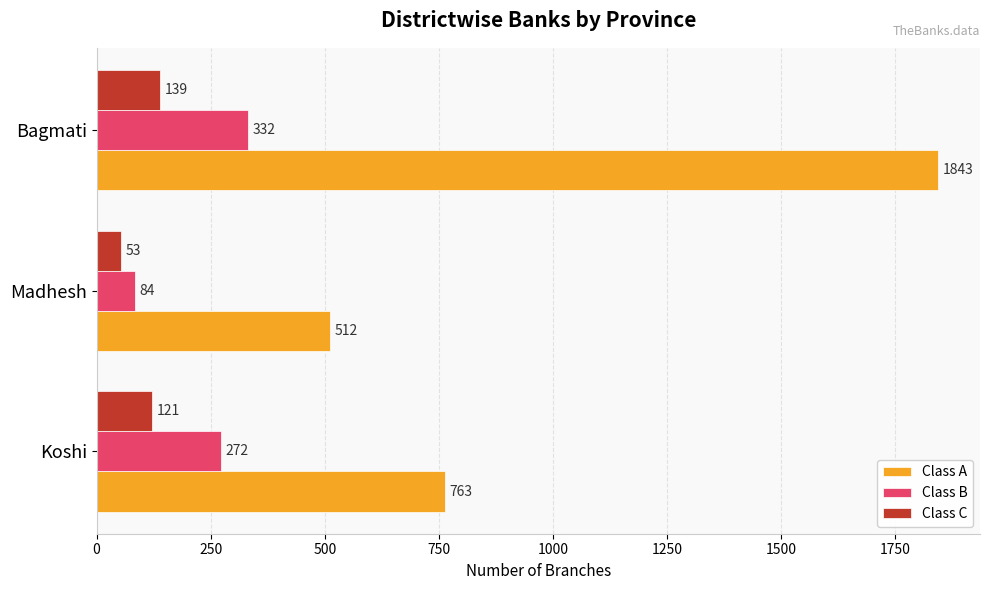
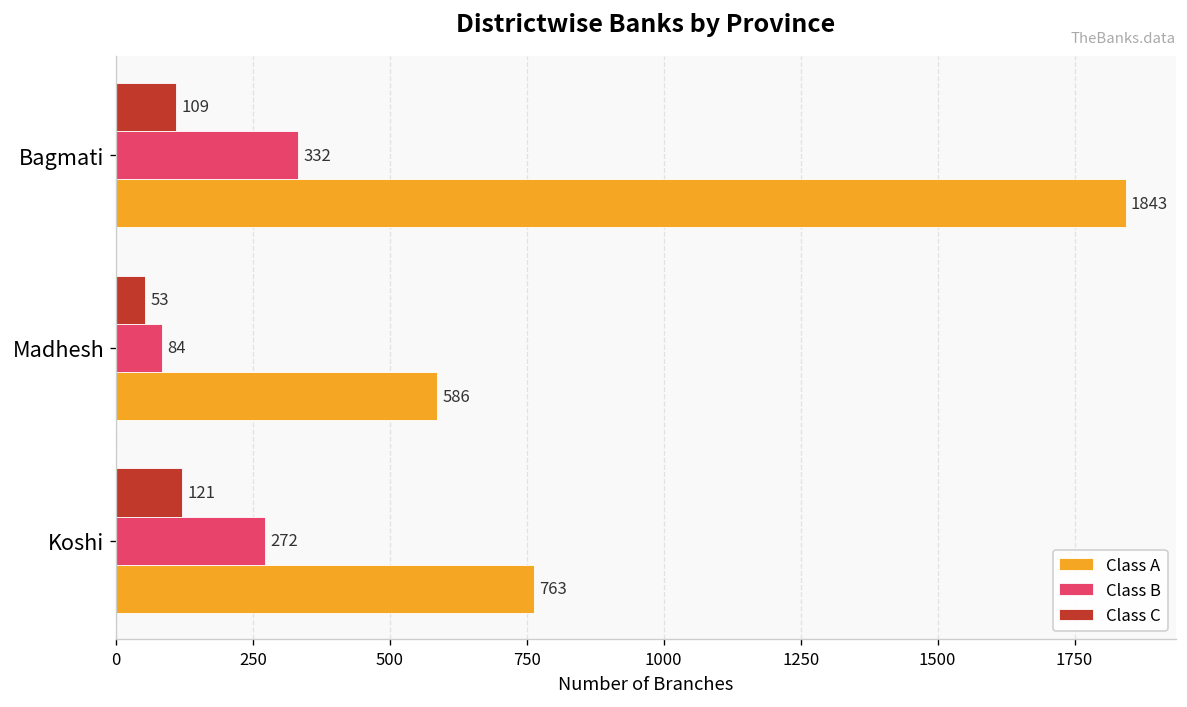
  {
    "Class A": {
      "Bagmati": 1843,
-     "Madhesh": 512,
+     "Madhesh": 586,
      "Koshi": 763
    },
    "Class B": {
      "Bagmati": 332,
      "Madhesh": 84,
      "Koshi": 272
    },
    "Class C": {
-     "Bagmati": 139,
+     "Bagmati": 109,
      "Madhesh": 53,
      "Koshi": 121
    }
  }
